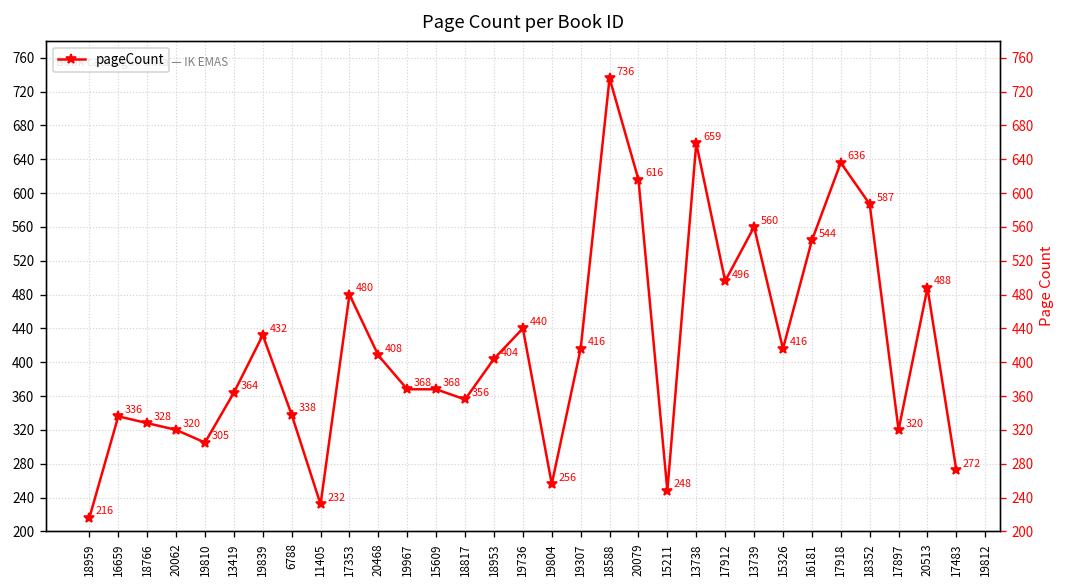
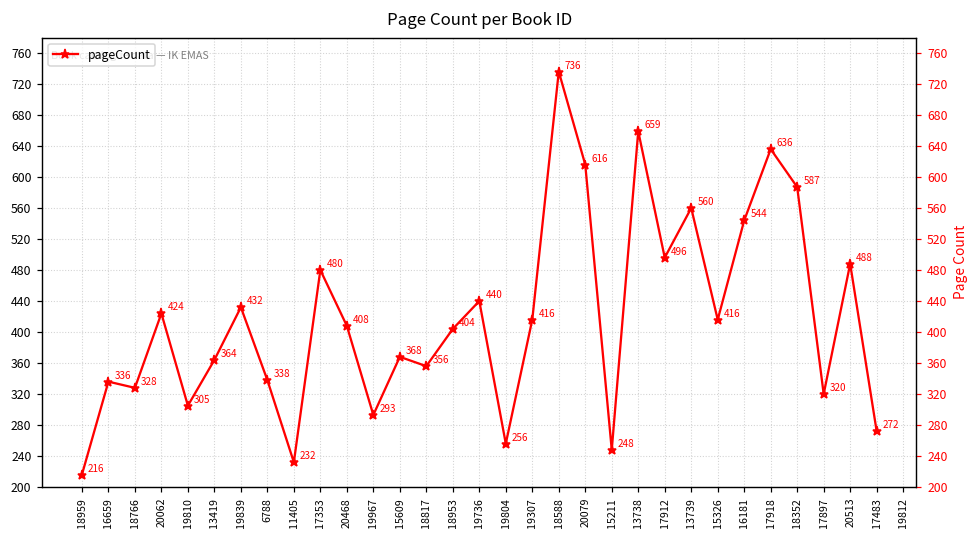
  {
    "18959": 216,
    "16659": 336,
    "18766": 328,
-   "20062": 320,
+   "20062": 424,
    "19810": 305,
    "13419": 364,
    "19839": 432,
    "6788": 338,
    "11405": 232,
    "17353": 480,
    "20468": 408,
-   "19967": 368,
+   "19967": 293,
    "15609": 368,
    "18817": 356,
    "18953": 404,
    "19736": 440,
    "19804": 256,
    "19307": 416,
    "18588": 736,
    "20079": 616,
    "15211": 248,
    "13738": 659,
    "17912": 496,
    "13739": 560,
    "15326": 416,
    "16181": 544,
    "17918": 636,
    "18352": 587,
    "17897": 320,
    "20513": 488,
    "17483": 272
  }
